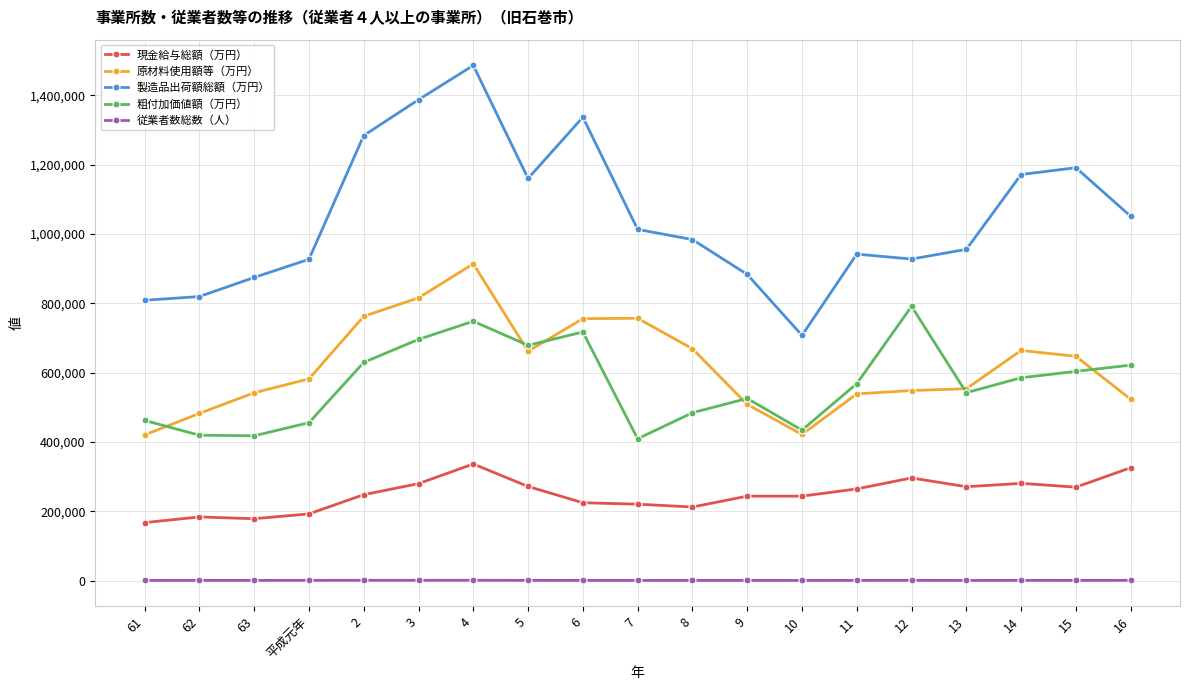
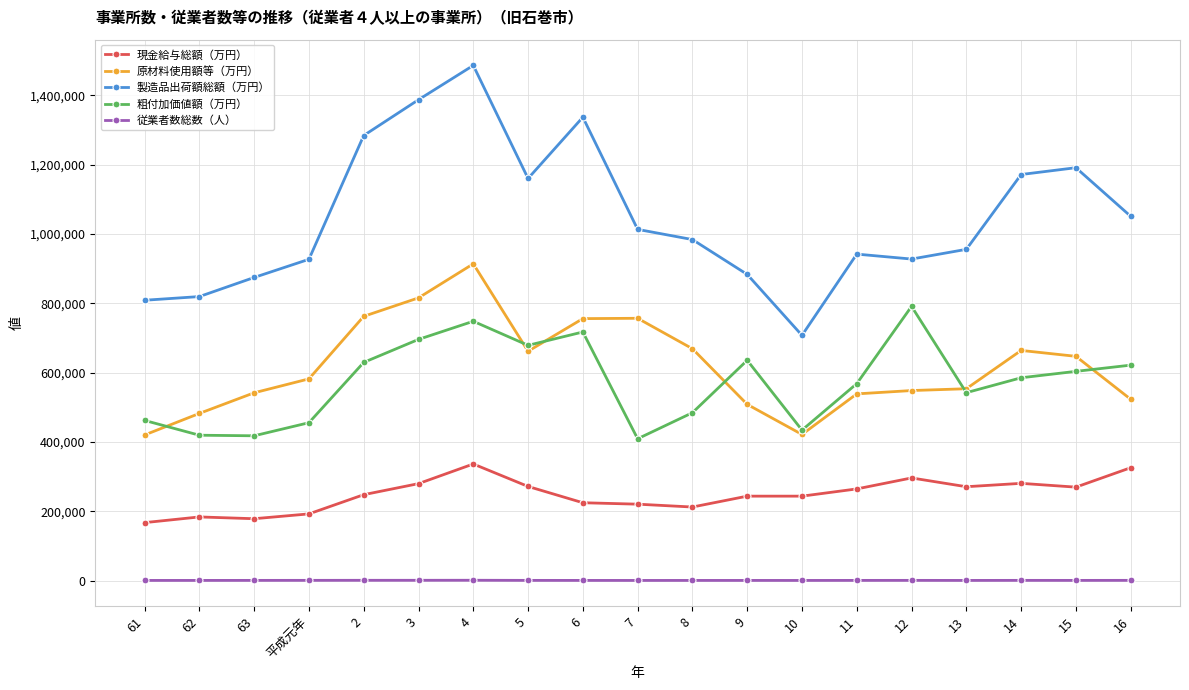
  {
    "現金給与総額（万円）": {
      "61": "170,000",
      "62": "180,000",
      "63": "180,000",
      "平成元年": "190,000",
      "2": "250,000",
      "3": "280,000",
      "4": "340,000",
      "5": "270,000",
      "6": "220,000",
      "7": "220,000",
      "8": "210,000",
      "9": "240,000",
      "10": "240,000",
      "11": "260,000",
      "12": "300,000",
      "13": "270,000",
      "14": "280,000",
      "15": "270,000",
      "16": "330,000"
    },
    "原材料使用額等（万円）": {
      "61": "420,000",
      "62": "480,000",
      "63": "540,000",
      "平成元年": "580,000",
      "2": "760,000",
      "3": "820,000",
      "4": "910,000",
      "5": "660,000",
      "6": "760,000",
      "7": "760,000",
      "8": "670,000",
      "9": "510,000",
      "10": "420,000",
      "11": "540,000",
      "12": "550,000",
      "13": "550,000",
      "14": "660,000",
      "15": "650,000",
      "16": "520,000"
    },
    "製造品出荷額総額（万円）": {
      "61": "810,000",
      "62": "820,000",
      "63": "870,000",
      "平成元年": "930,000",
      "2": "1,280,000",
      "3": "1,390,000",
      "4": "1,490,000",
      "5": "1,160,000",
      "6": "1,340,000",
      "7": "1,010,000",
      "8": "980,000",
      "9": "880,000",
      "10": "710,000",
      "11": "940,000",
      "12": "930,000",
      "13": "960,000",
      "14": "1,170,000",
      "15": "1,190,000",
      "16": "1,050,000"
    },
    "粗付加価値額（万円）": {
      "61": "460,000",
      "62": "420,000",
      "63": "420,000",
      "平成元年": "460,000",
      "2": "630,000",
      "3": "700,000",
      "4": "750,000",
      "5": "680,000",
      "6": "720,000",
      "7": "410,000",
      "8": "480,000",
-     "9": "530,000",
+     "9": "640,000",
      "10": "430,000",
      "11": "570,000",
      "12": "790,000",
      "13": "540,000",
      "14": "590,000",
      "15": "600,000",
      "16": "620,000"
    },
    "従業者数総数（人）": {
      "61": "0",
      "62": "0",
      "63": "0",
      "平成元年": "0",
      "2": "0",
      "3": "0",
      "4": "0",
      "5": "0",
      "6": "0",
      "7": "0",
      "8": "0",
      "9": "0",
      "10": "0",
      "11": "0",
      "12": "0",
      "13": "0",
      "14": "0",
      "15": "0",
      "16": "0"
    }
  }
